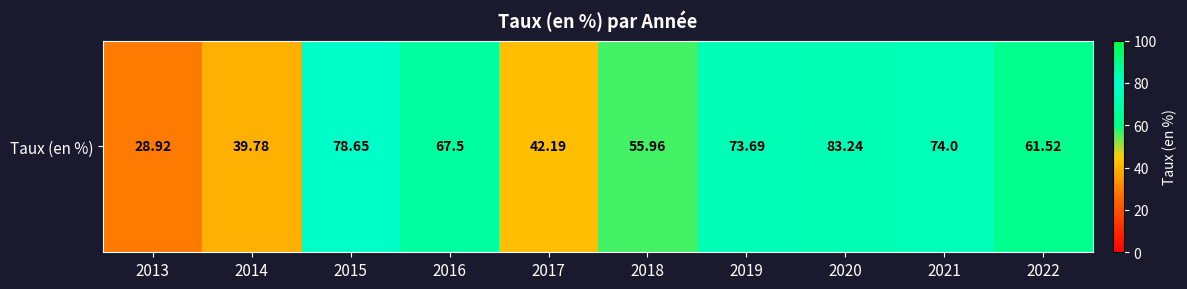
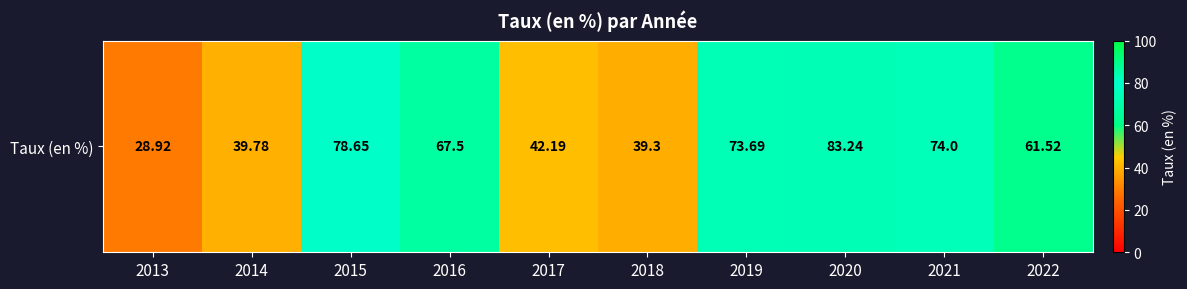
  {
    "Taux (en %)": {
      "2013": 28.92,
      "2014": 39.78,
      "2015": 78.65,
      "2016": 67.5,
      "2017": 42.19,
-     "2018": 55.96,
+     "2018": 39.3,
      "2019": 73.69,
      "2020": 83.24,
      "2021": 74.0,
      "2022": 61.52
    }
  }
